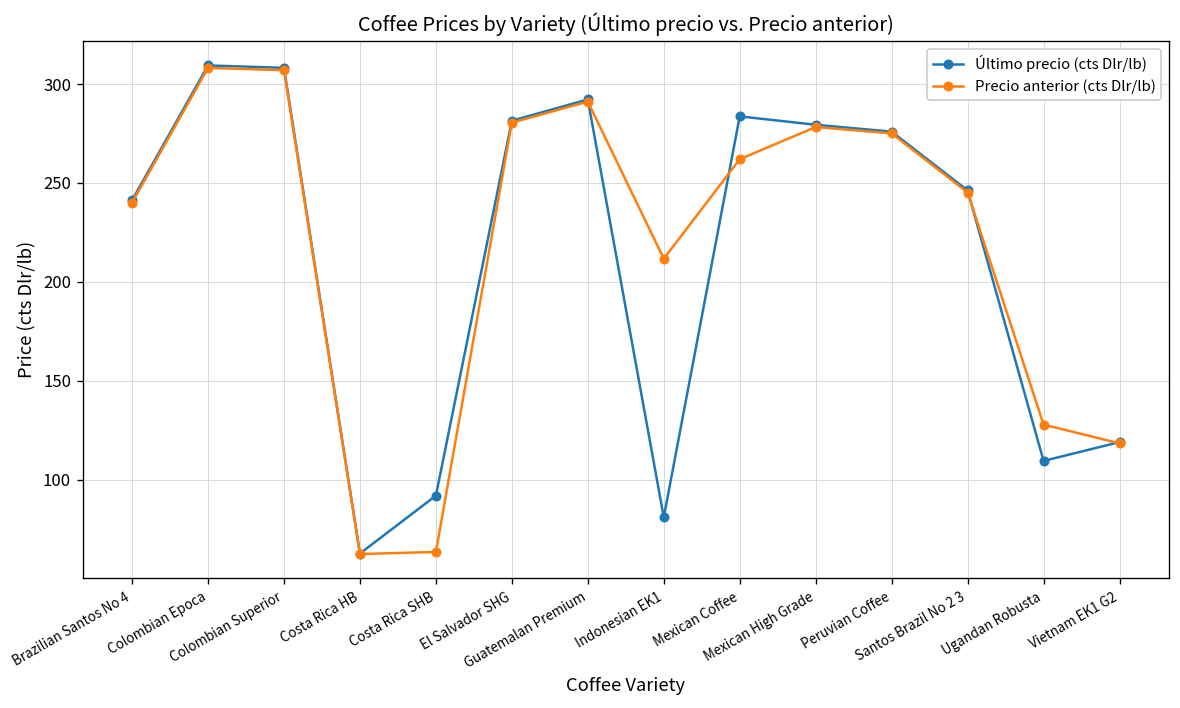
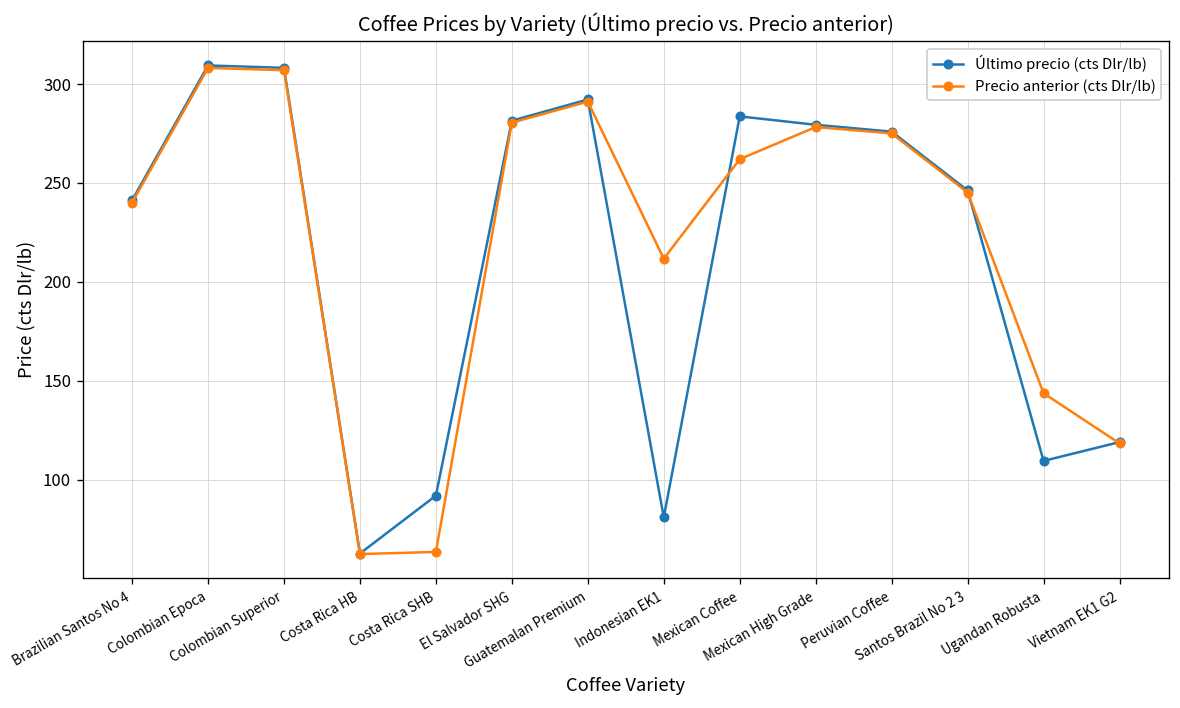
  {
    "Último precio (cts Dlr/lb)": {
      "Costa Rica SHB": 92,
      "Indonesian EK1": 81,
      "Mexican Coffee": 284,
      "Ugandan Robusta": 109
    },
    "Precio anterior (cts Dlr/lb)": {
      "Costa Rica SHB": 63,
      "Indonesian EK1": 212,
      "Mexican Coffee": 262,
-     "Ugandan Robusta": 128
+     "Ugandan Robusta": 144
    }
  }
